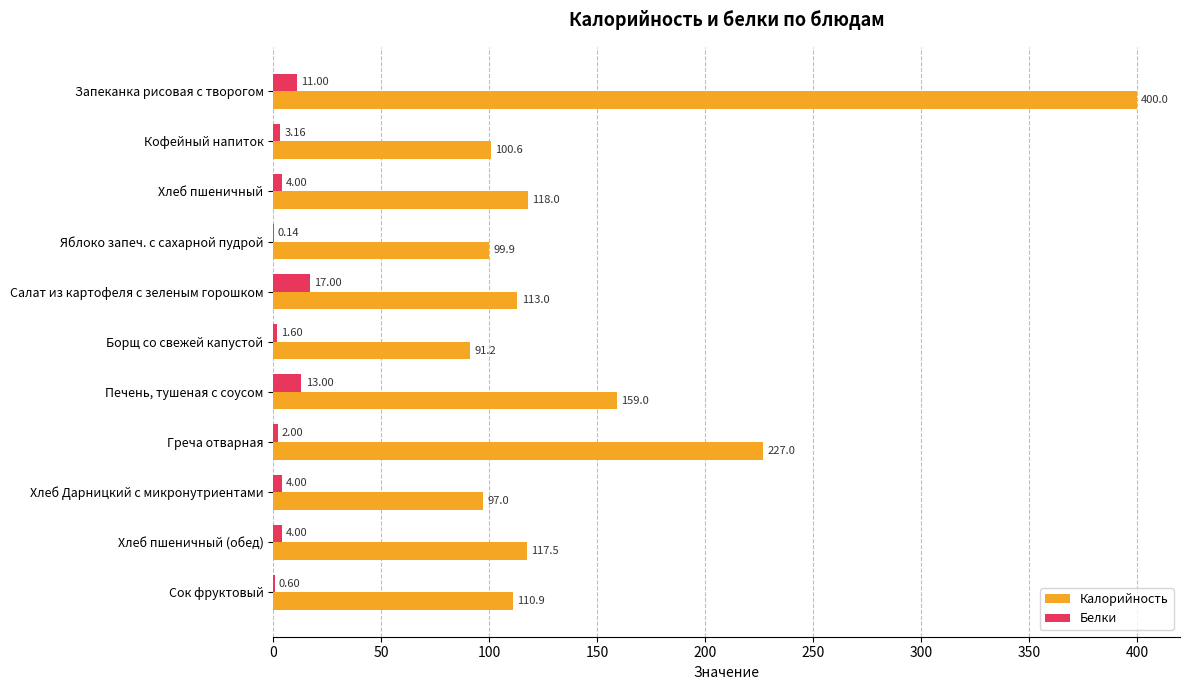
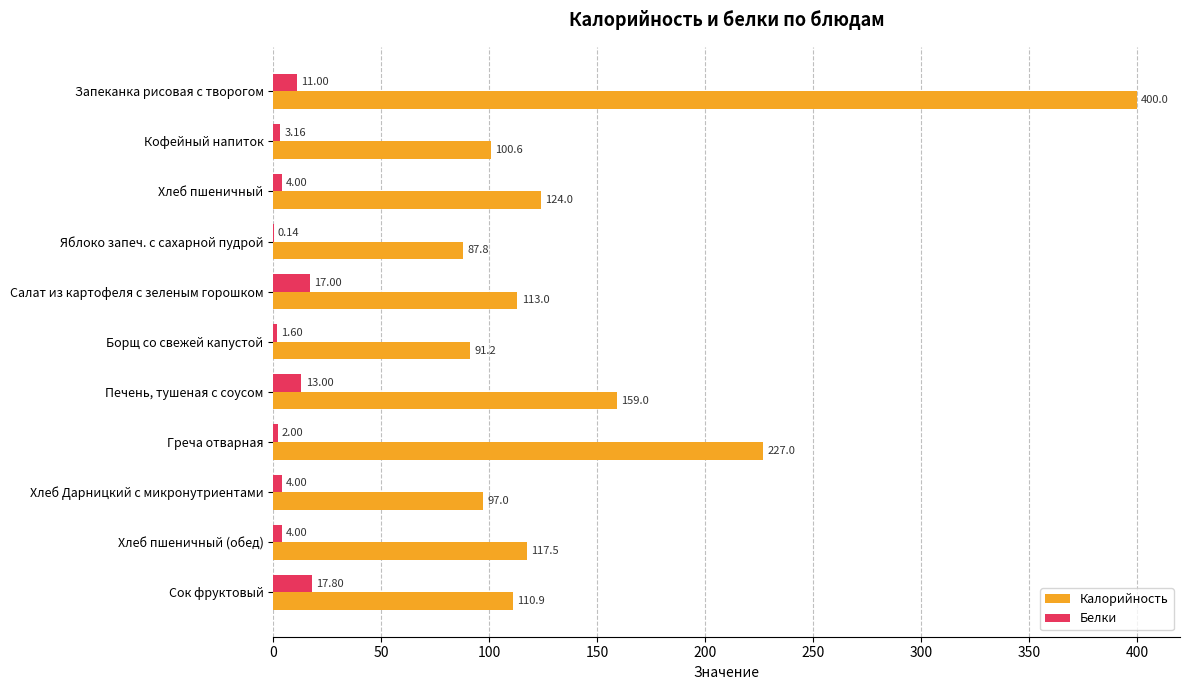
  {
    "Калорийность": {
      "Запеканка рисовая с творогом": 400.0,
      "Кофейный напиток": 100.6,
-     "Хлеб пшеничный": 118.0,
-     "Яблоко запеч. с сахарной пудрой": 99.9,
+     "Хлеб пшеничный": 124.0,
+     "Яблоко запеч. с сахарной пудрой": 87.8,
      "Салат из картофеля с зеленым горошком": 113.0,
      "Борщ со свежей капустой": 91.2,
      "Печень, тушеная с соусом": 159.0,
      "Греча отварная": 227.0,
      "Хлеб Дарницкий с микронутриентами": 97.0,
      "Хлеб пшеничный (обед)": 117.5,
      "Сок фруктовый": 110.9
    },
    "Белки": {
      "Запеканка рисовая с творогом": 11.00,
      "Кофейный напиток": 3.16,
      "Хлеб пшеничный": 4.00,
      "Яблоко запеч. с сахарной пудрой": 0.14,
      "Салат из картофеля с зеленым горошком": 17.00,
      "Борщ со свежей капустой": 1.60,
      "Печень, тушеная с соусом": 13.00,
      "Греча отварная": 2.00,
      "Хлеб Дарницкий с микронутриентами": 4.00,
      "Хлеб пшеничный (обед)": 4.00,
-     "Сок фруктовый": 0.60
+     "Сок фруктовый": 17.80
    }
  }
